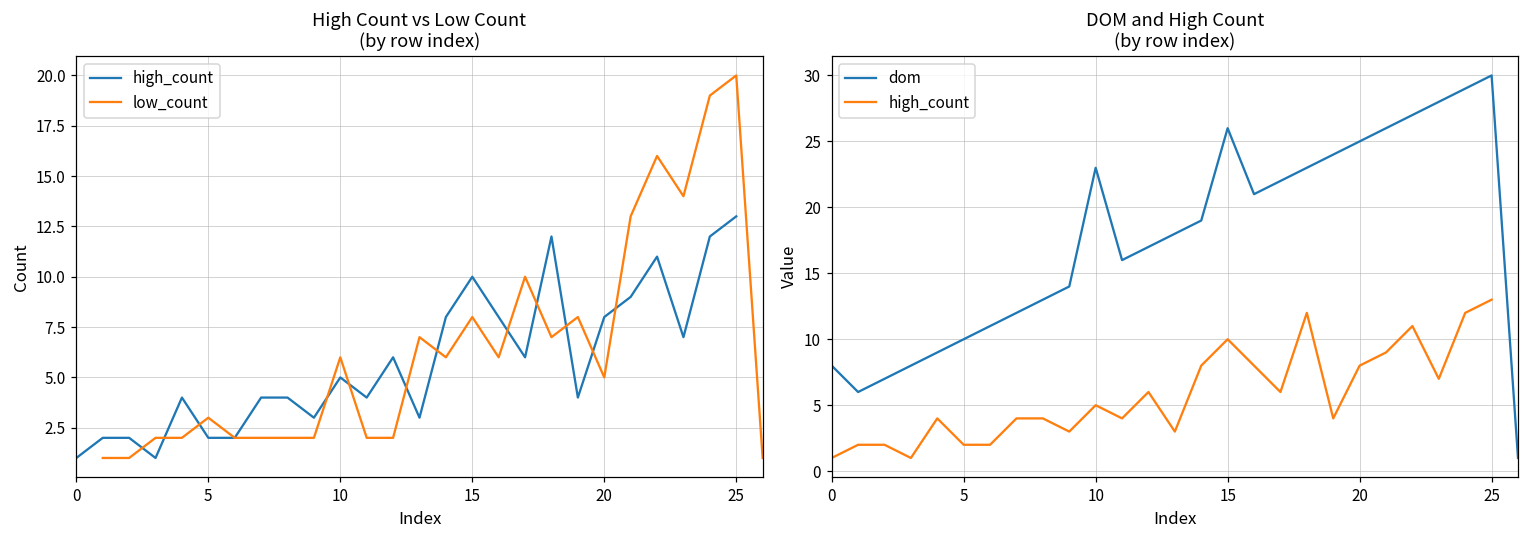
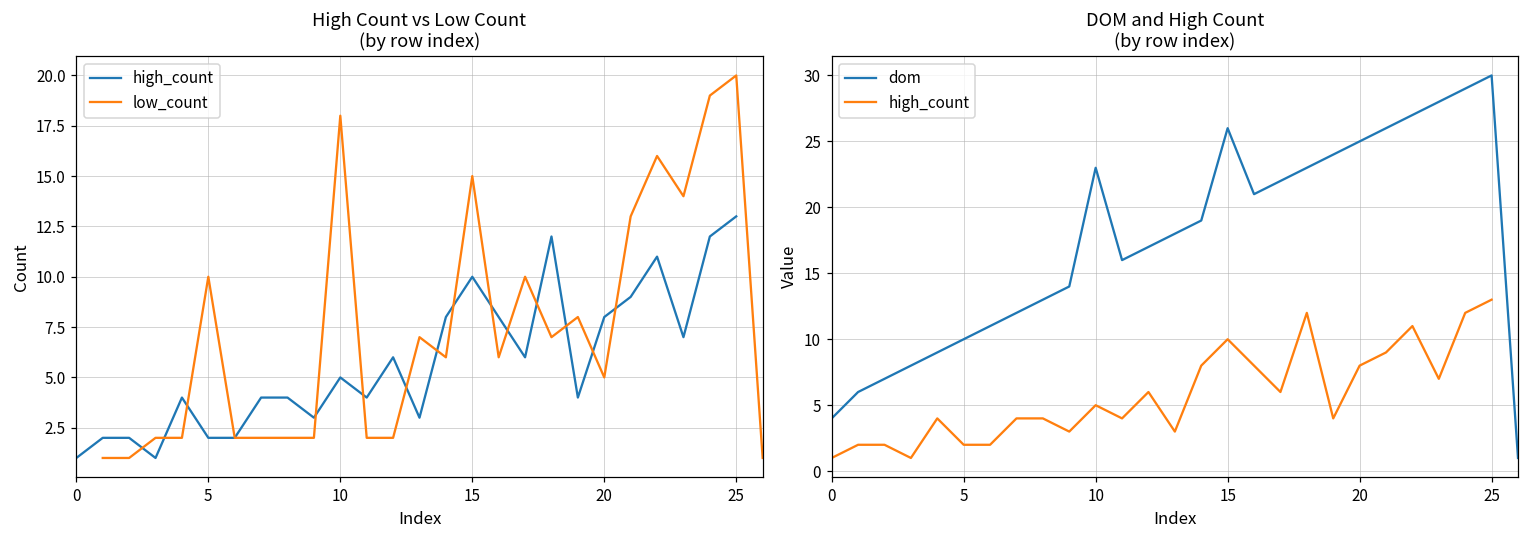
  {
    "High Count vs Low Count (by row index)": {
      "low_count": {
-       "5": 3,
-       "10": 6,
-       "15": 8,
+       "5": 10,
+       "10": 18,
+       "15": 15,
        "20": 5,
        "25": 20
      }
    },
    "DOM and High Count (by row index)": {
      "dom": {
-       "0": 8,
+       "0": 4,
        "5": 10,
        "10": 23,
        "15": 26,
        "20": 25,
        "25": 30
      },
      "high_count": {
        "0": 1,
        "5": 2,
        "10": 5,
        "15": 10,
        "20": 8,
        "25": 13
      }
    }
  }
